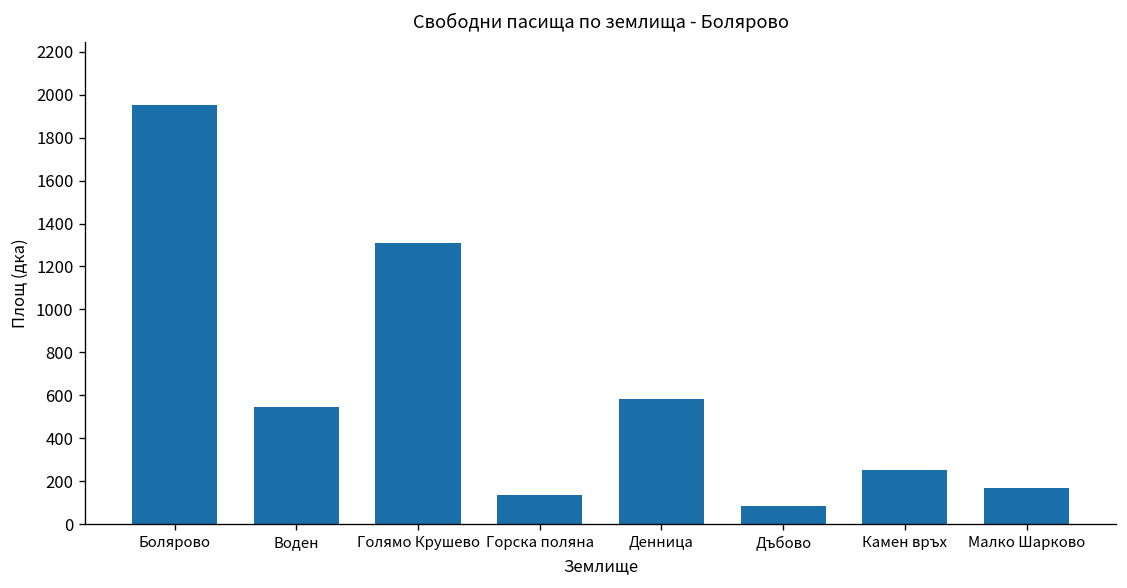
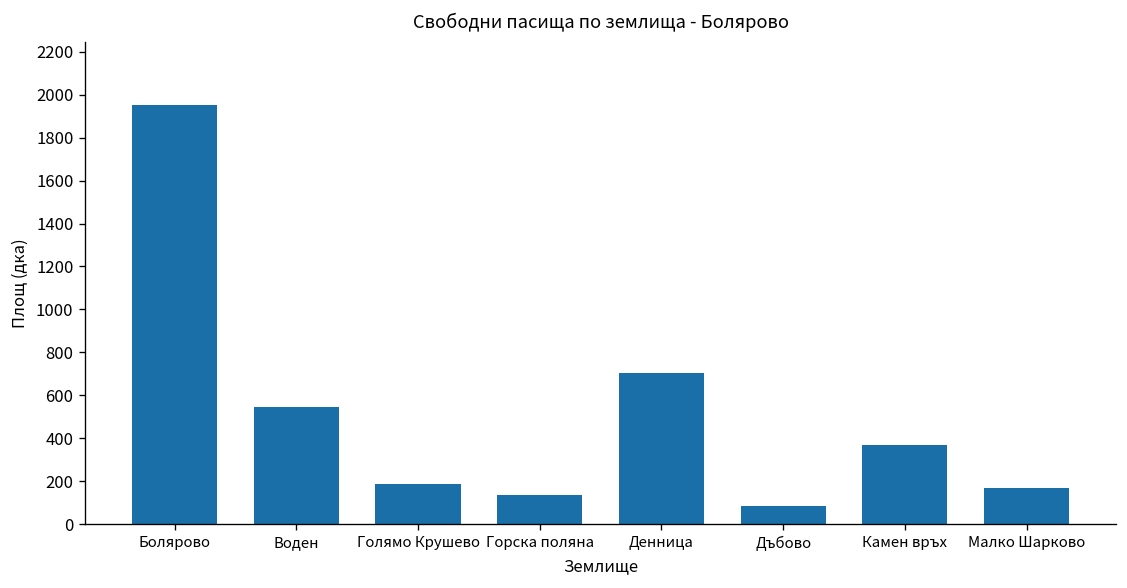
  {
    "Болярово": 1950,
    "Воден": 550,
-   "Голямо Крушево": 1310,
+   "Голямо Крушево": 190,
    "Горска поляна": 140,
-   "Денница": 580,
+   "Денница": 710,
    "Дъбово": 80,
-   "Камен връх": 250,
+   "Камен връх": 370,
    "Малко Шарково": 170
  }
